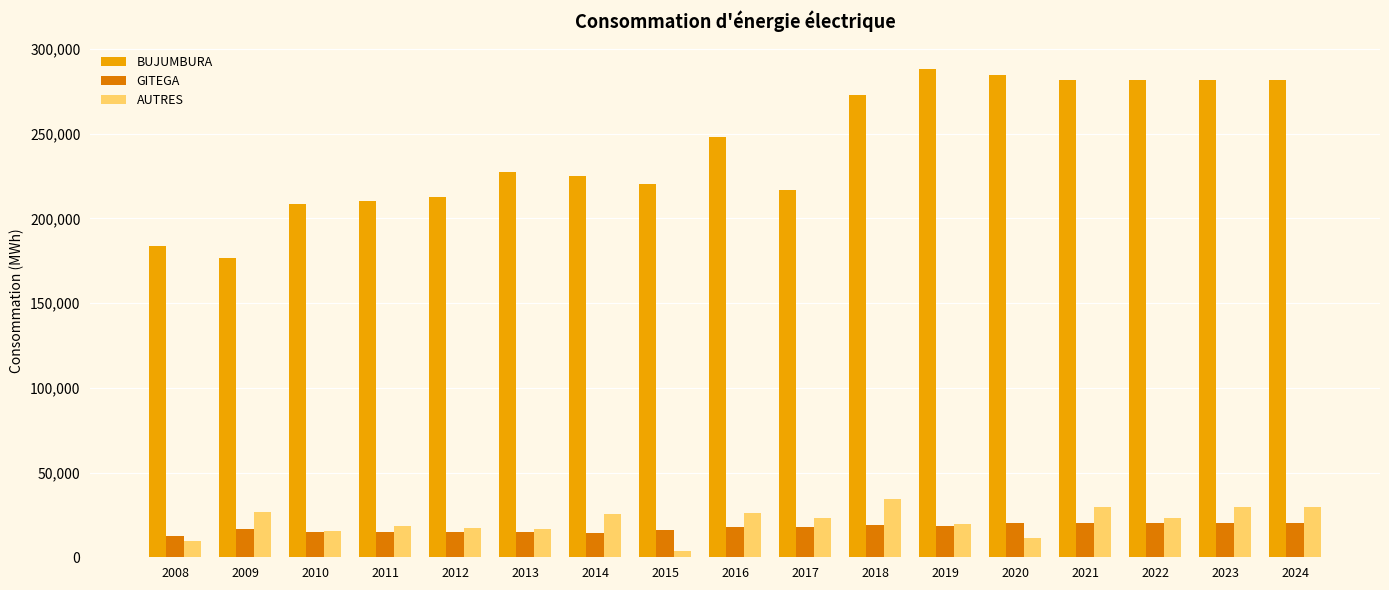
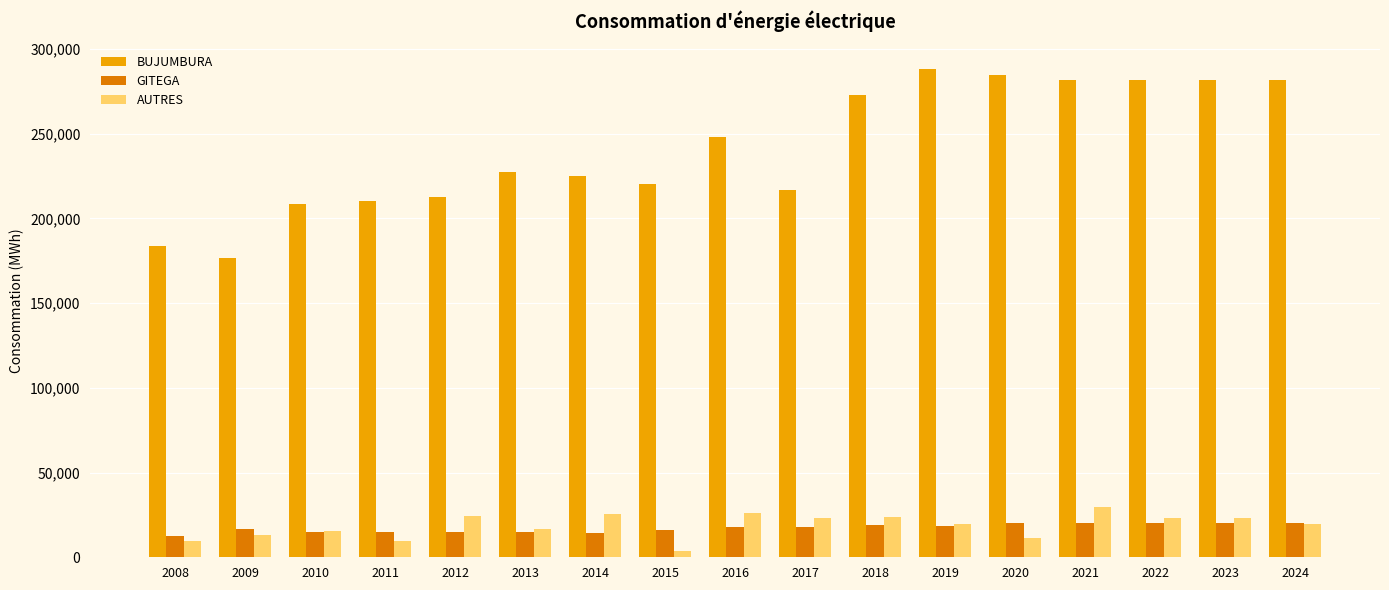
  {
    "AUTRES": {
      "2008": "10,000",
-     "2009": "27,000",
+     "2009": "13,000",
      "2010": "15,000",
-     "2011": "19,000",
-     "2012": "17,000",
+     "2011": "10,000",
+     "2012": "25,000",
      "2013": "17,000",
      "2014": "26,000",
      "2015": "4,000",
      "2016": "26,000",
      "2017": "23,000",
-     "2018": "35,000",
+     "2018": "24,000",
      "2019": "20,000",
      "2020": "11,000",
      "2021": "30,000",
      "2022": "23,000",
-     "2023": "30,000",
-     "2024": "30,000"
+     "2023": "23,000",
+     "2024": "20,000"
    }
  }
